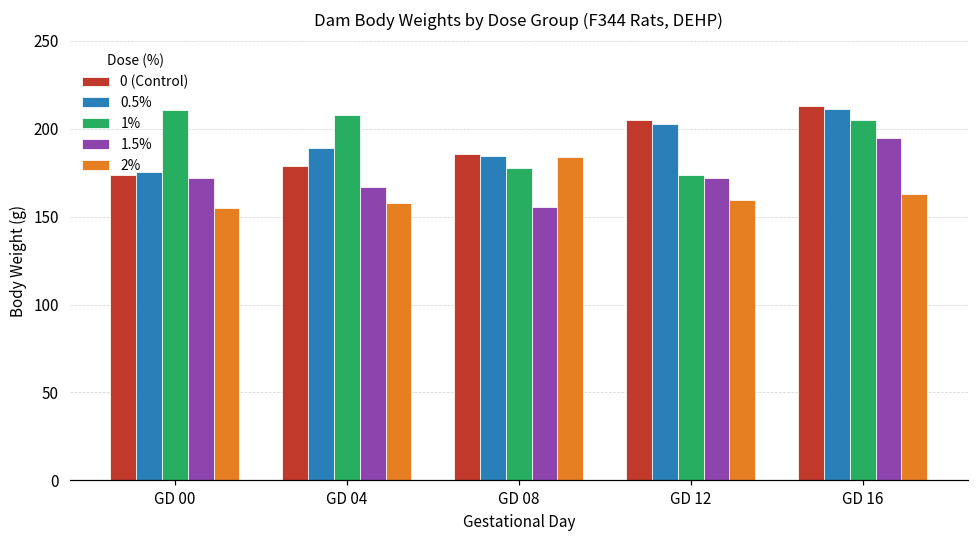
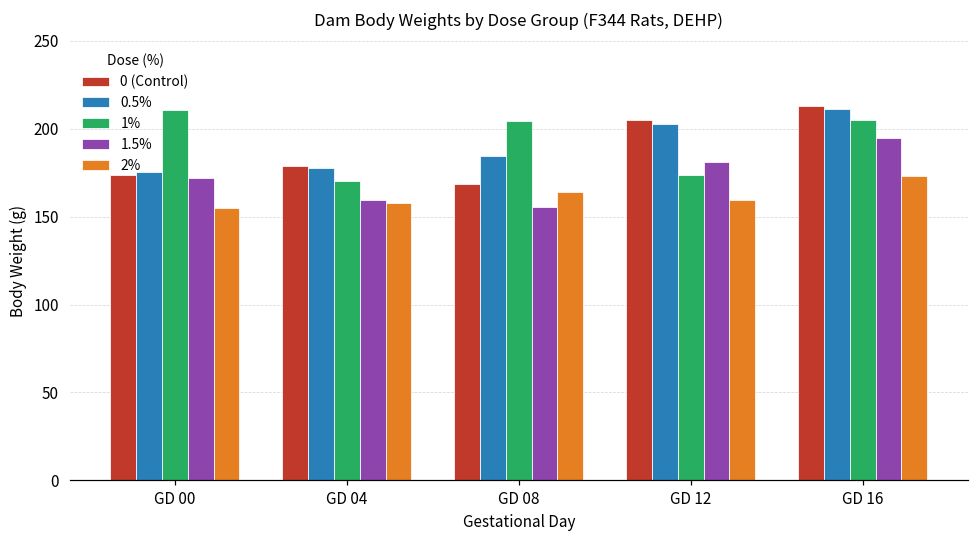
  {
    "0 (Control)": {
      "GD 00": 174,
      "GD 04": 179,
-     "GD 08": 186,
+     "GD 08": 169,
      "GD 12": 205,
      "GD 16": 213
    },
    "0.5%": {
      "GD 00": 175,
-     "GD 04": 189,
+     "GD 04": 178,
      "GD 08": 185,
      "GD 12": 203,
      "GD 16": 211
    },
    "1%": {
      "GD 00": 211,
-     "GD 04": 208,
-     "GD 08": 178,
+     "GD 04": 171,
+     "GD 08": 205,
      "GD 12": 174,
      "GD 16": 205
    },
    "1.5%": {
      "GD 00": 172,
-     "GD 04": 167,
+     "GD 04": 159,
      "GD 08": 155,
-     "GD 12": 172,
+     "GD 12": 181,
      "GD 16": 195
    },
    "2%": {
      "GD 00": 155,
      "GD 04": 158,
-     "GD 08": 184,
+     "GD 08": 164,
      "GD 12": 159,
-     "GD 16": 163
+     "GD 16": 173
    }
  }
